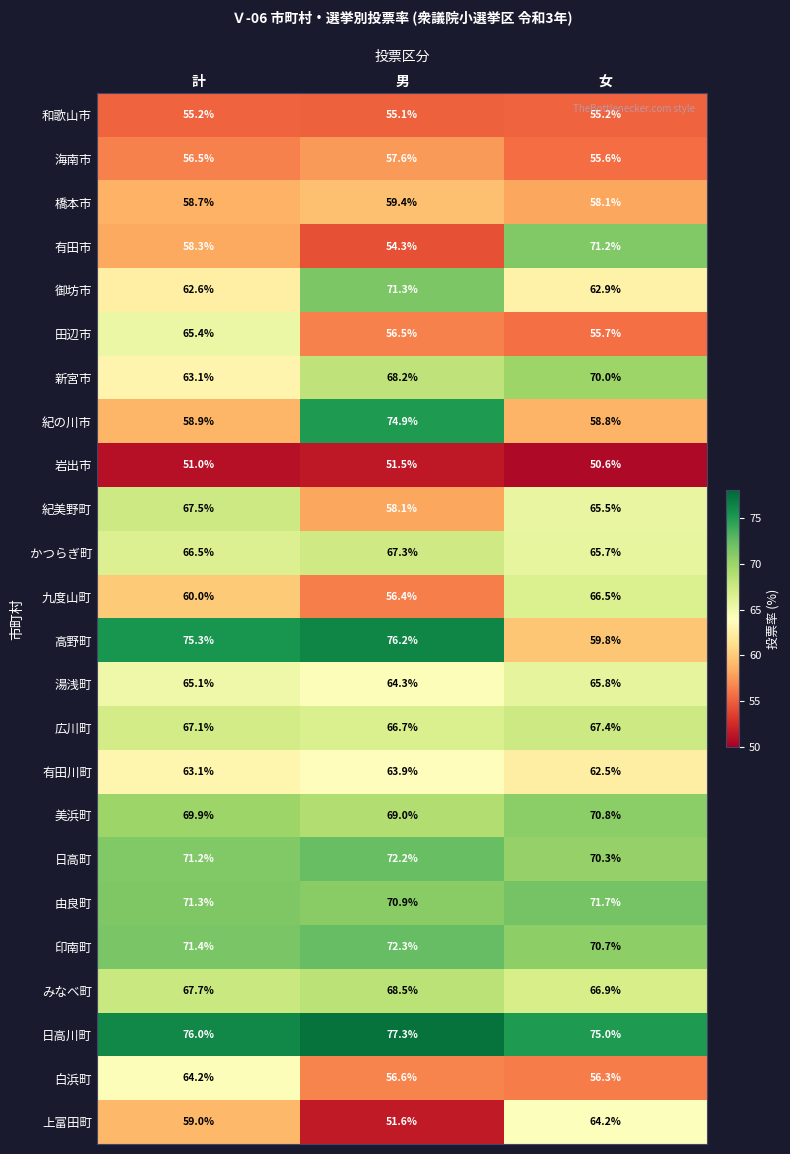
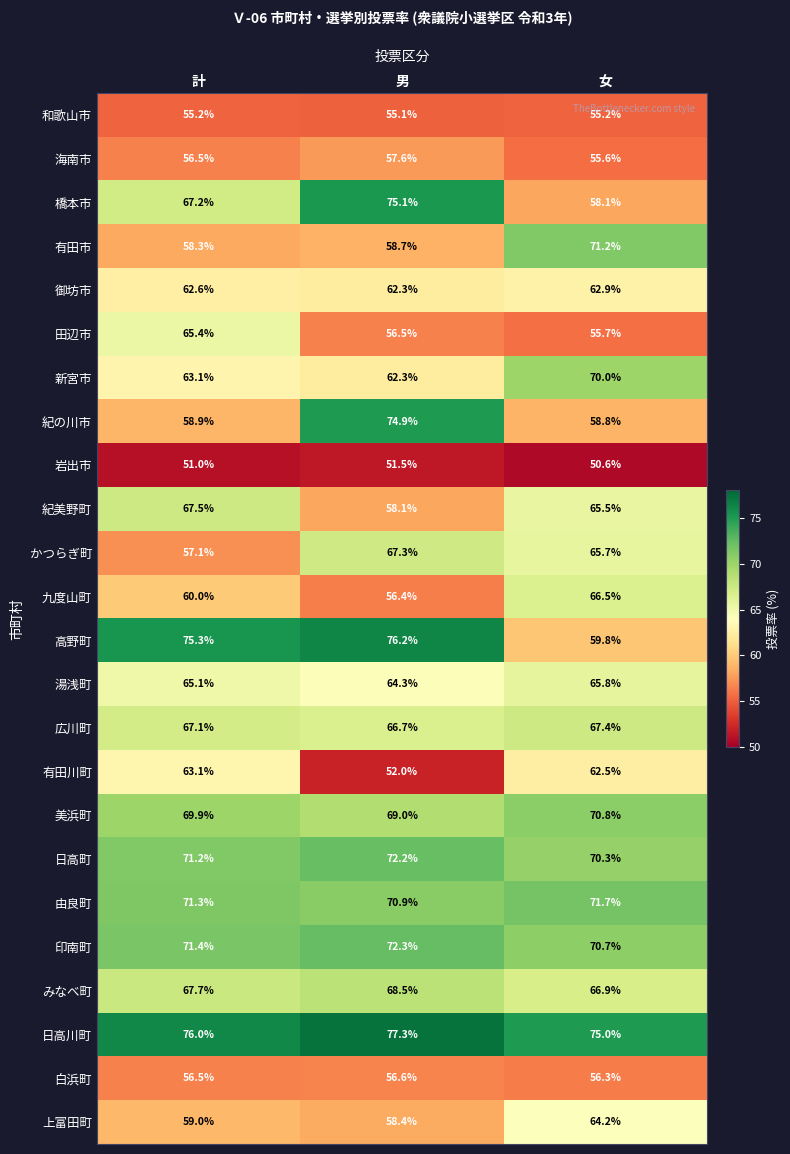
  {
    "和歌山市": {
      "計": "55.2%",
      "男": "55.1%"
    },
    "海南市": {
      "計": "56.5%",
      "男": "57.6%",
      "女": "55.6%"
    },
    "橋本市": {
-     "計": "58.7%",
-     "男": "59.4%",
+     "計": "67.2%",
+     "男": "75.1%",
      "女": "58.1%"
    },
    "有田市": {
      "計": "58.3%",
-     "男": "54.3%",
+     "男": "58.7%",
      "女": "71.2%"
    },
    "御坊市": {
      "計": "62.6%",
-     "男": "71.3%",
+     "男": "62.3%",
      "女": "62.9%"
    },
    "田辺市": {
      "計": "65.4%",
      "男": "56.5%",
      "女": "55.7%"
    },
    "新宮市": {
      "計": "63.1%",
-     "男": "68.2%",
+     "男": "62.3%",
      "女": "70.0%"
    },
    "紀の川市": {
      "計": "58.9%",
      "男": "74.9%",
      "女": "58.8%"
    },
    "岩出市": {
      "計": "51.0%",
      "男": "51.5%",
      "女": "50.6%"
    },
    "紀美野町": {
      "計": "67.5%",
      "男": "58.1%",
      "女": "65.5%"
    },
    "かつらぎ町": {
-     "計": "66.5%",
+     "計": "57.1%",
      "男": "67.3%",
      "女": "65.7%"
    },
    "九度山町": {
      "計": "60.0%",
      "男": "56.4%",
      "女": "66.5%"
    },
    "高野町": {
      "計": "75.3%",
      "男": "76.2%",
      "女": "59.8%"
    },
    "湯浅町": {
      "計": "65.1%",
      "男": "64.3%",
      "女": "65.8%"
    },
    "広川町": {
      "計": "67.1%",
      "男": "66.7%",
      "女": "67.4%"
    },
    "有田川町": {
      "計": "63.1%",
-     "男": "63.9%",
+     "男": "52.0%",
      "女": "62.5%"
    },
    "美浜町": {
      "計": "69.9%",
      "男": "69.0%",
      "女": "70.8%"
    },
    "日高町": {
      "計": "71.2%",
      "男": "72.2%",
      "女": "70.3%"
    },
    "由良町": {
      "計": "71.3%",
      "男": "70.9%",
      "女": "71.7%"
    },
    "印南町": {
      "計": "71.4%",
      "男": "72.3%",
      "女": "70.7%"
    },
    "みなべ町": {
      "計": "67.7%",
      "男": "68.5%",
      "女": "66.9%"
    },
    "日高川町": {
      "計": "76.0%",
      "男": "77.3%",
      "女": "75.0%"
    },
    "白浜町": {
-     "計": "64.2%",
+     "計": "56.5%",
      "男": "56.6%",
      "女": "56.3%"
    },
    "上富田町": {
      "計": "59.0%",
-     "男": "51.6%",
+     "男": "58.4%",
      "女": "64.2%"
    }
  }
